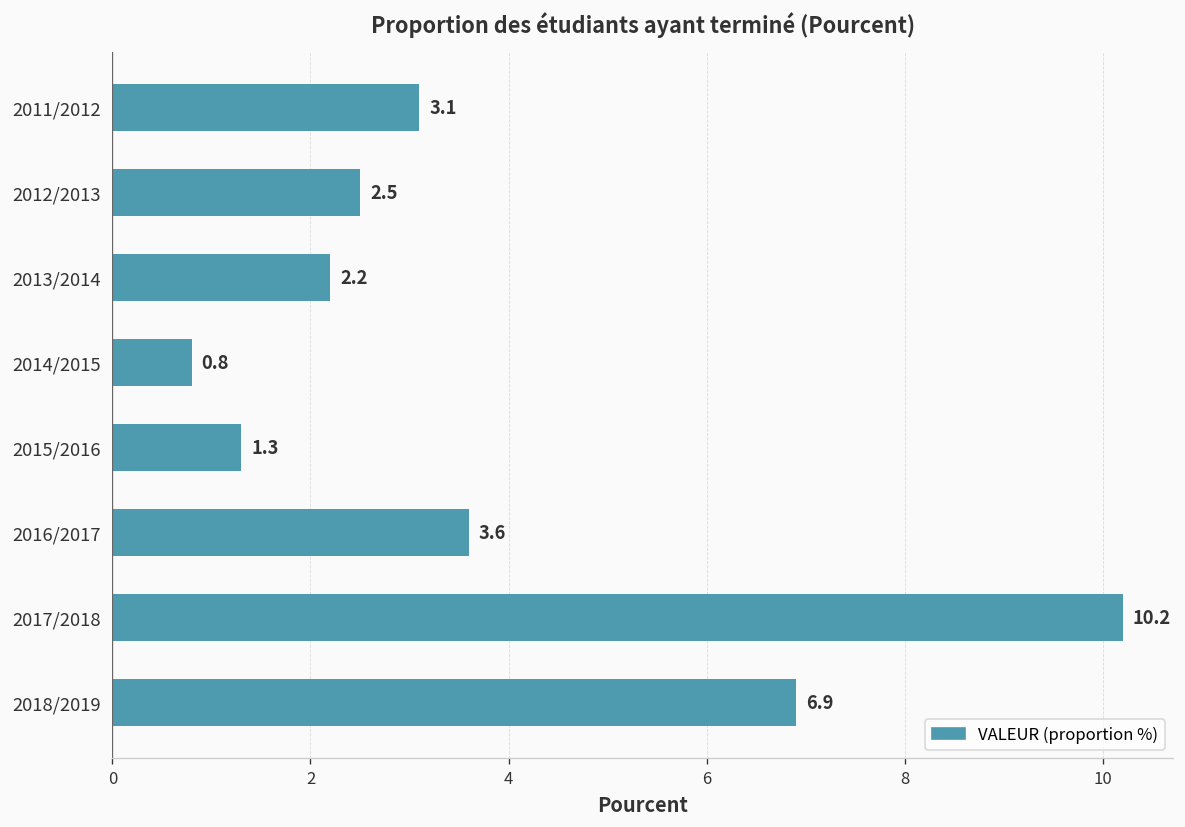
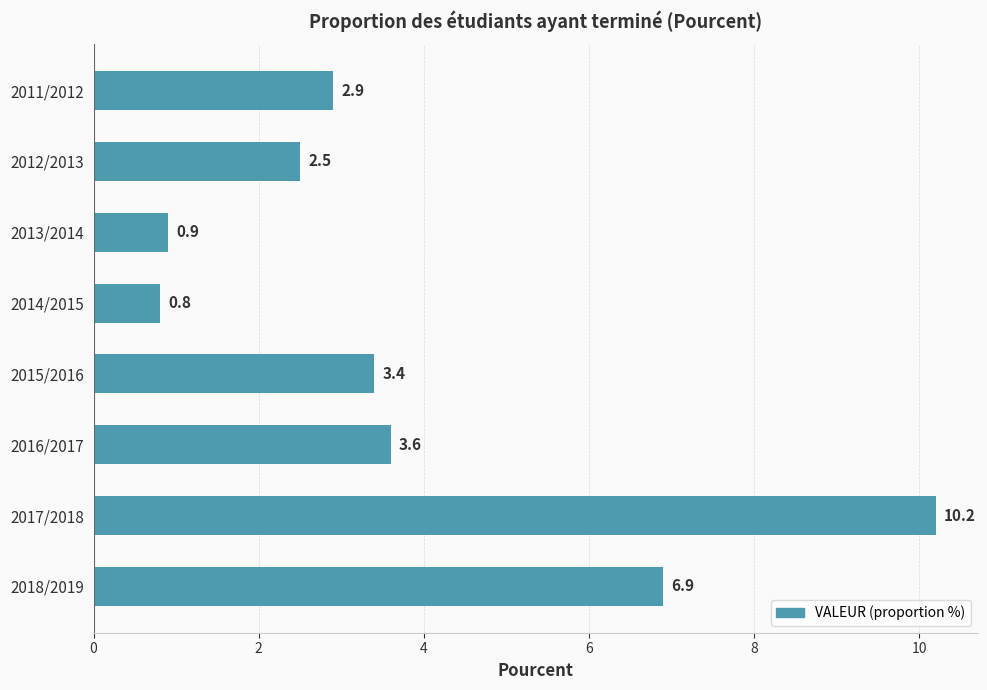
  {
-   "2011/2012": 3.1,
+   "2011/2012": 2.9,
    "2012/2013": 2.5,
-   "2013/2014": 2.2,
+   "2013/2014": 0.9,
    "2014/2015": 0.8,
-   "2015/2016": 1.3,
+   "2015/2016": 3.4,
    "2016/2017": 3.6,
    "2017/2018": 10.2,
    "2018/2019": 6.9
  }
